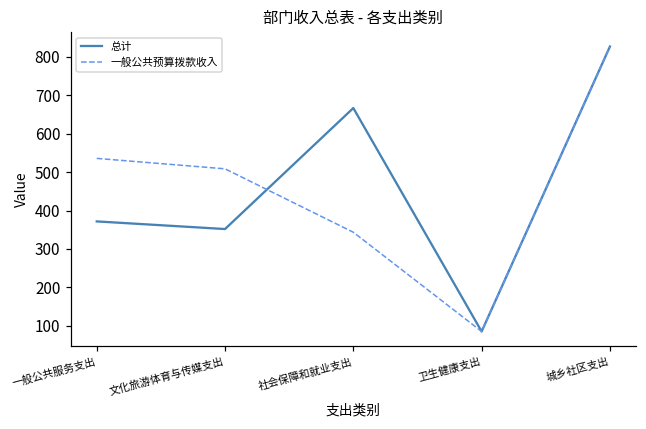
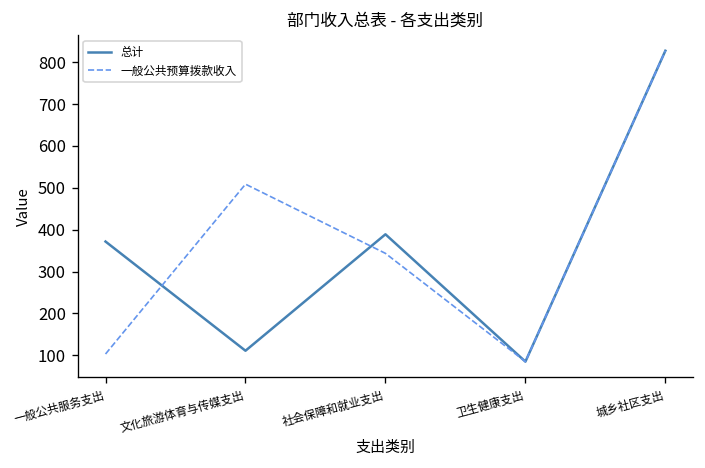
  {
    "总计": {
      "一般公共服务支出": 370,
-     "文化旅游体育与传媒支出": 350,
-     "社会保障和就业支出": 670
+     "文化旅游体育与传媒支出": 110,
+     "社会保障和就业支出": 390
    },
    "一般公共预算拨款收入": {
-     "一般公共服务支出": 540,
+     "一般公共服务支出": 100,
      "文化旅游体育与传媒支出": 510,
      "社会保障和就业支出": 340
    }
  }
